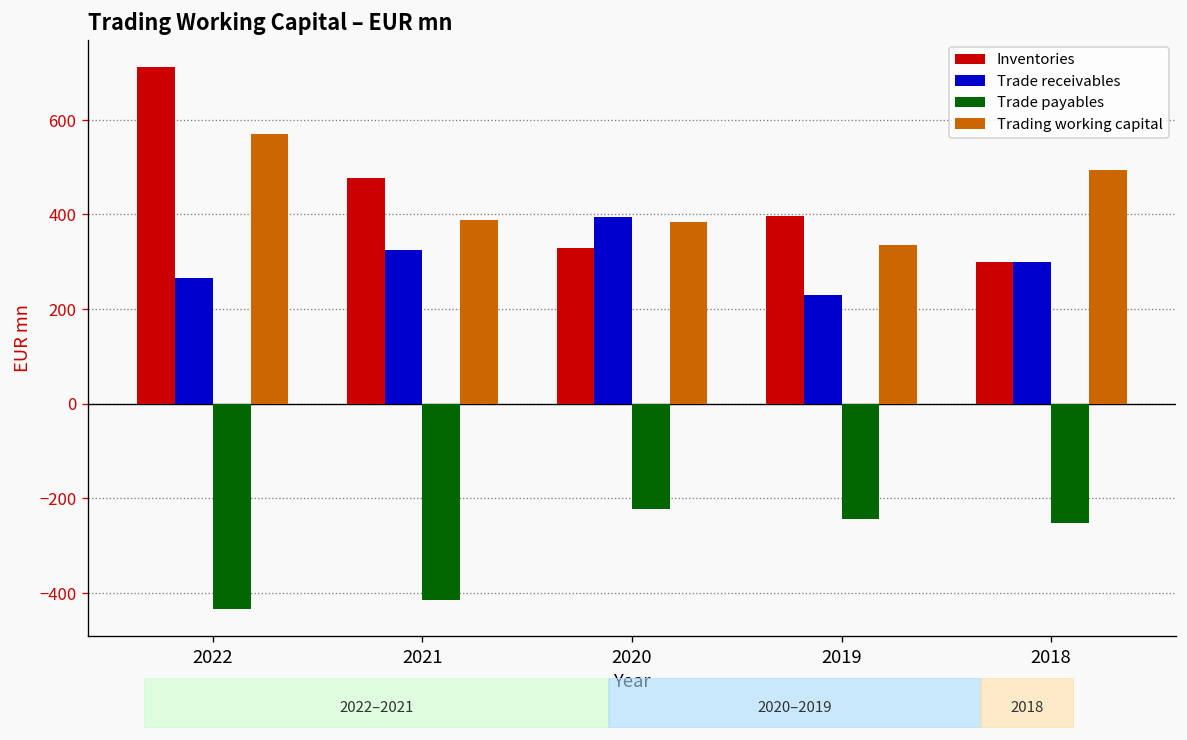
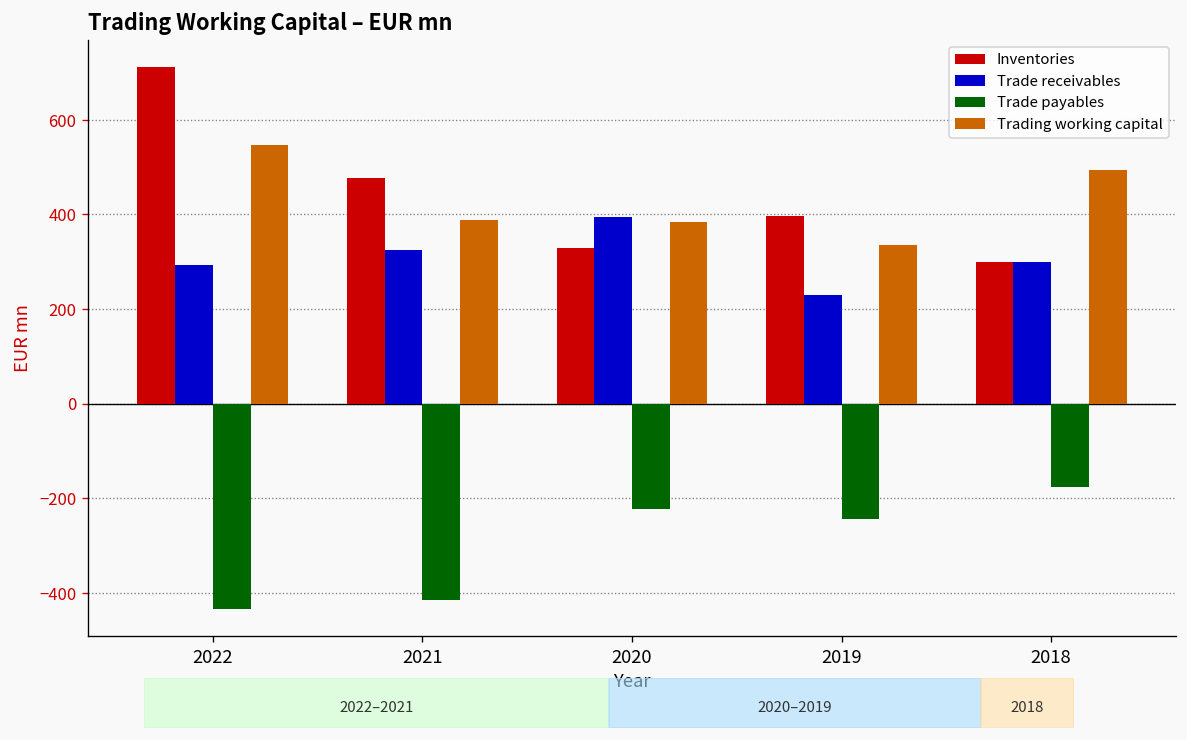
  {
    "Inventories": {
      "2022": 710,
      "2021": 480,
      "2020": 330,
      "2019": 400,
      "2018": 300
    },
    "Trade receivables": {
-     "2022": 270,
+     "2022": 290,
      "2021": 330,
      "2020": 390,
      "2019": 230,
      "2018": 300
    },
    "Trade payables": {
      "2022": -440,
      "2021": -410,
      "2020": -220,
      "2019": -240,
-     "2018": -250
+     "2018": -180
    },
    "Trading working capital": {
-     "2022": 570,
+     "2022": 550,
      "2021": 390,
      "2020": 380,
      "2019": 330,
      "2018": 490
    }
  }
